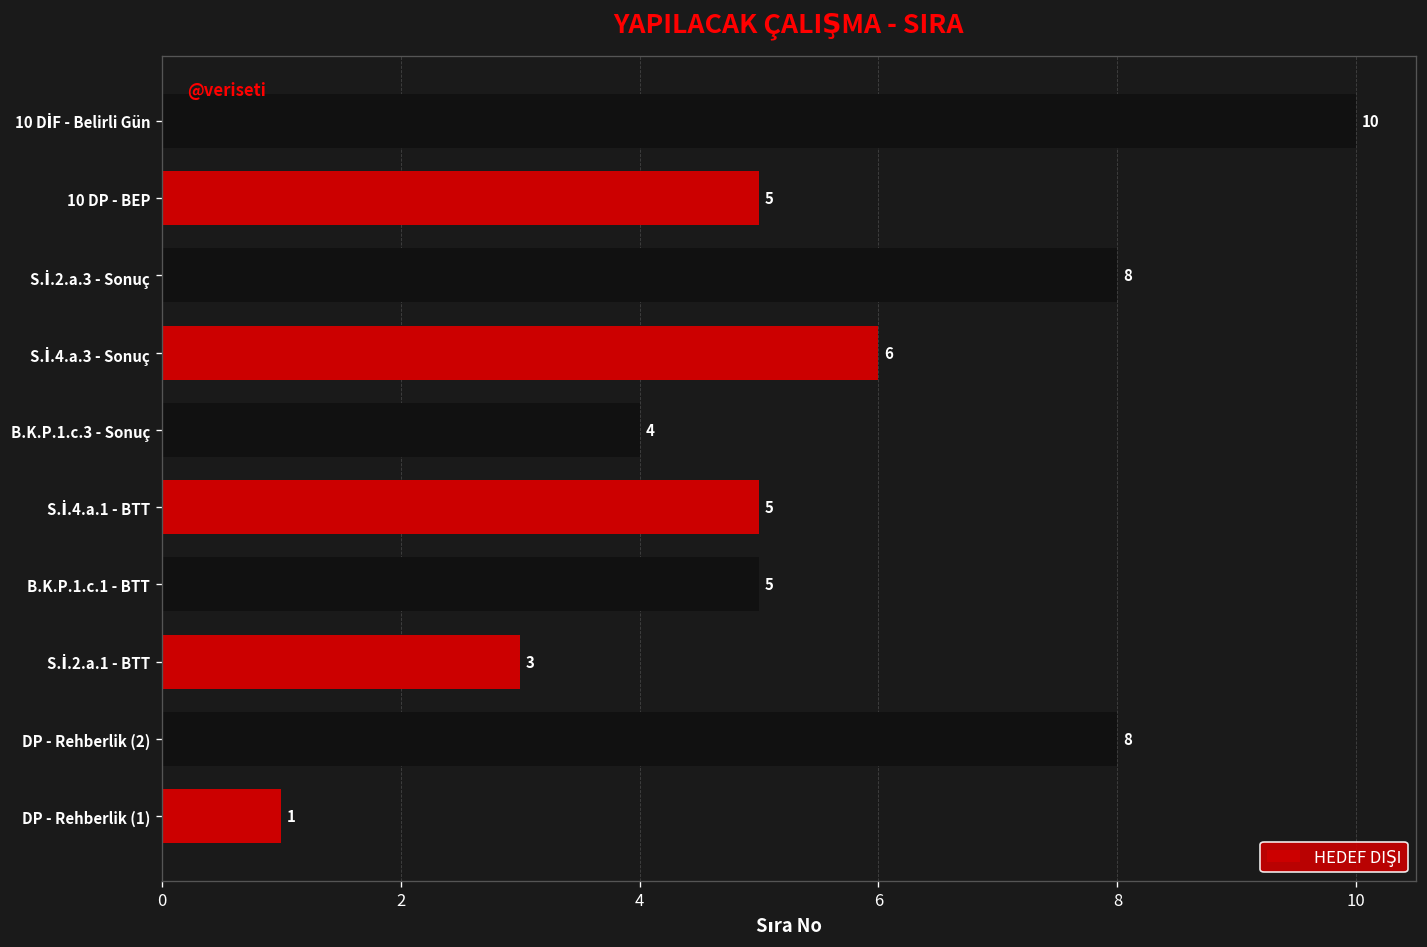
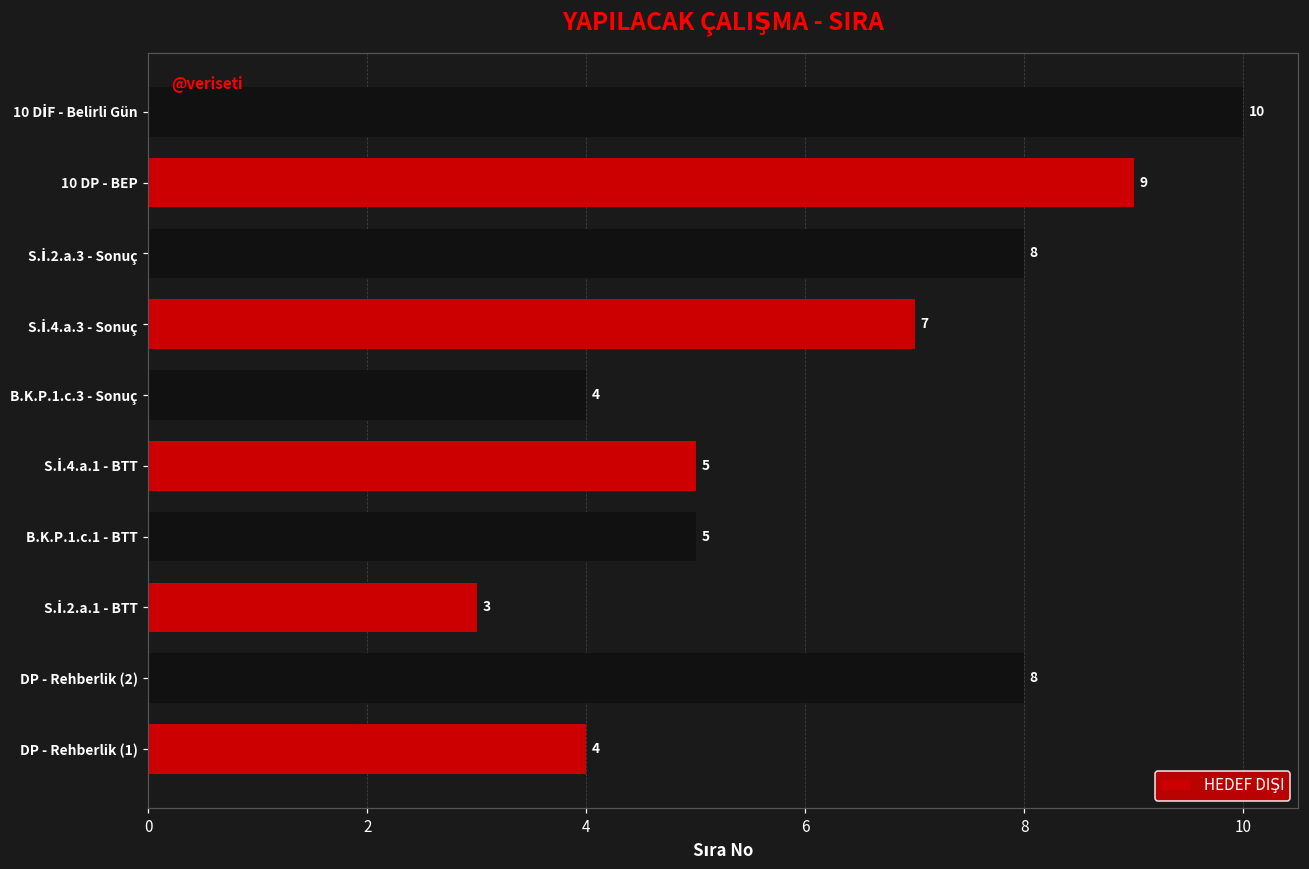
  {
    "10 DİF - Belirli Gün": 10,
-   "10 DP - BEP": 5,
+   "10 DP - BEP": 9,
    "S.İ.2.a.3 - Sonuç": 8,
-   "S.İ.4.a.3 - Sonuç": 6,
+   "S.İ.4.a.3 - Sonuç": 7,
    "B.K.P.1.c.3 - Sonuç": 4,
    "S.İ.4.a.1 - BTT": 5,
    "B.K.P.1.c.1 - BTT": 5,
    "S.İ.2.a.1 - BTT": 3,
    "DP - Rehberlik (2)": 8,
-   "DP - Rehberlik (1)": 1
+   "DP - Rehberlik (1)": 4
  }
